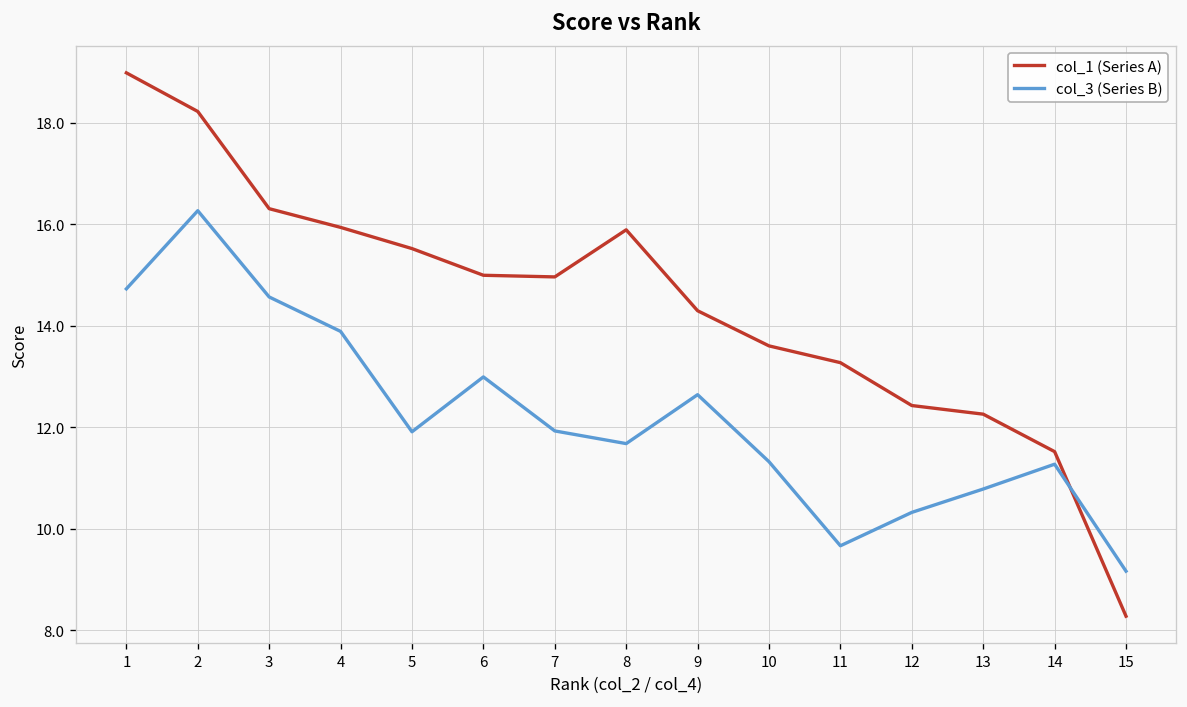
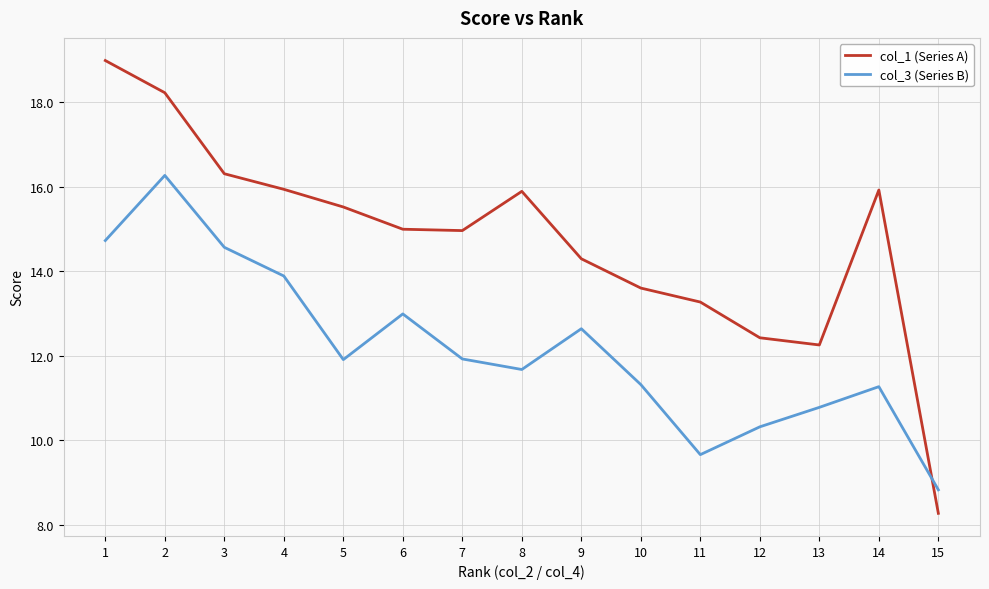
  {
    "col_1 (Series A)": {
      "1": 19.0,
      "2": 18.2,
      "3": 16.3,
      "4": 15.9,
      "5": 15.5,
      "6": 15.0,
      "7": 15.0,
      "8": 15.9,
      "9": 14.3,
      "10": 13.6,
      "11": 13.3,
      "12": 12.4,
      "13": 12.3,
-     "14": 11.5,
+     "14": 15.9,
      "15": 8.3
    },
    "col_3 (Series B)": {
      "1": 14.7,
      "2": 16.3,
      "3": 14.6,
      "4": 13.9,
      "5": 11.9,
      "6": 13.0,
      "7": 11.9,
      "8": 11.7,
      "9": 12.6,
      "10": 11.3,
      "11": 9.7,
      "12": 10.3,
      "13": 10.8,
      "14": 11.3,
-     "15": 9.2
+     "15": 8.8
    }
  }
